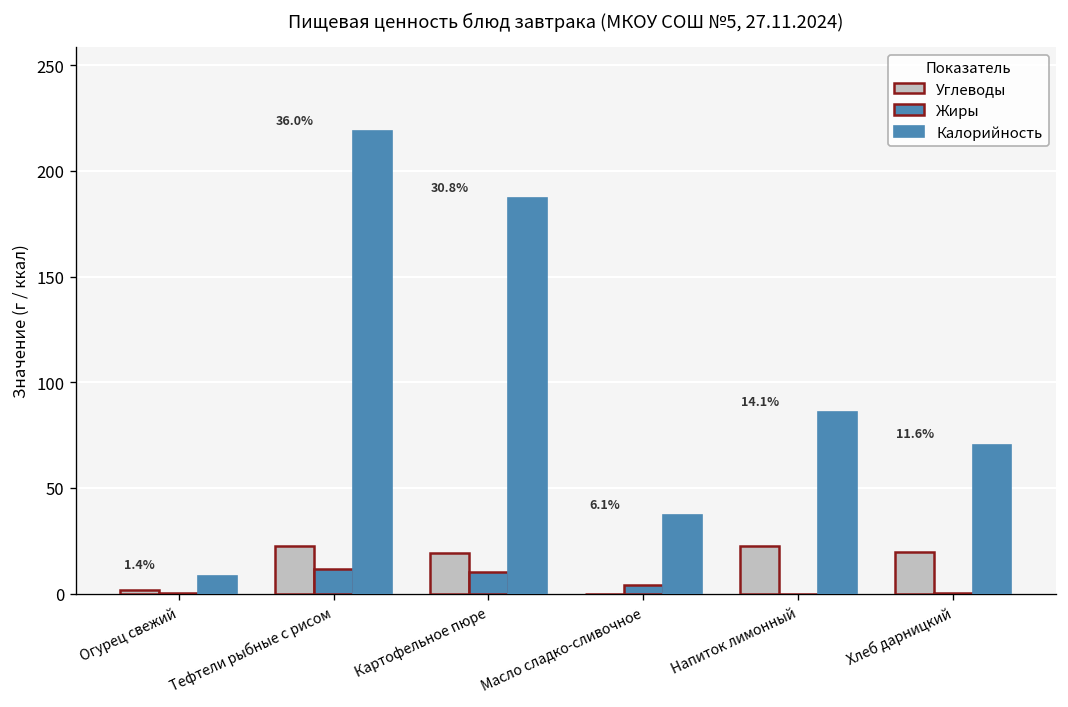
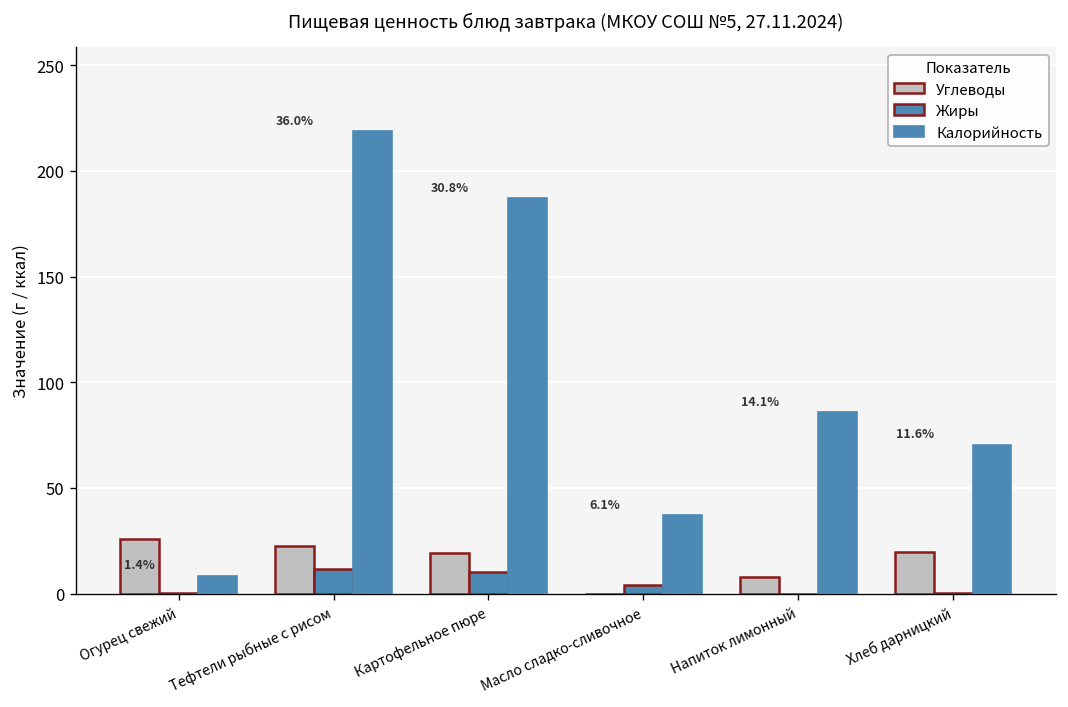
  {
    "Углеводы": {
-     "Огурец свежий": 2,
+     "Огурец свежий": 26,
      "Тефтели рыбные с рисом": 22,
      "Картофельное пюре": 19,
-     "Напиток лимонный": 23,
+     "Напиток лимонный": 8,
      "Хлеб дарницкий": 20
    }
  }
